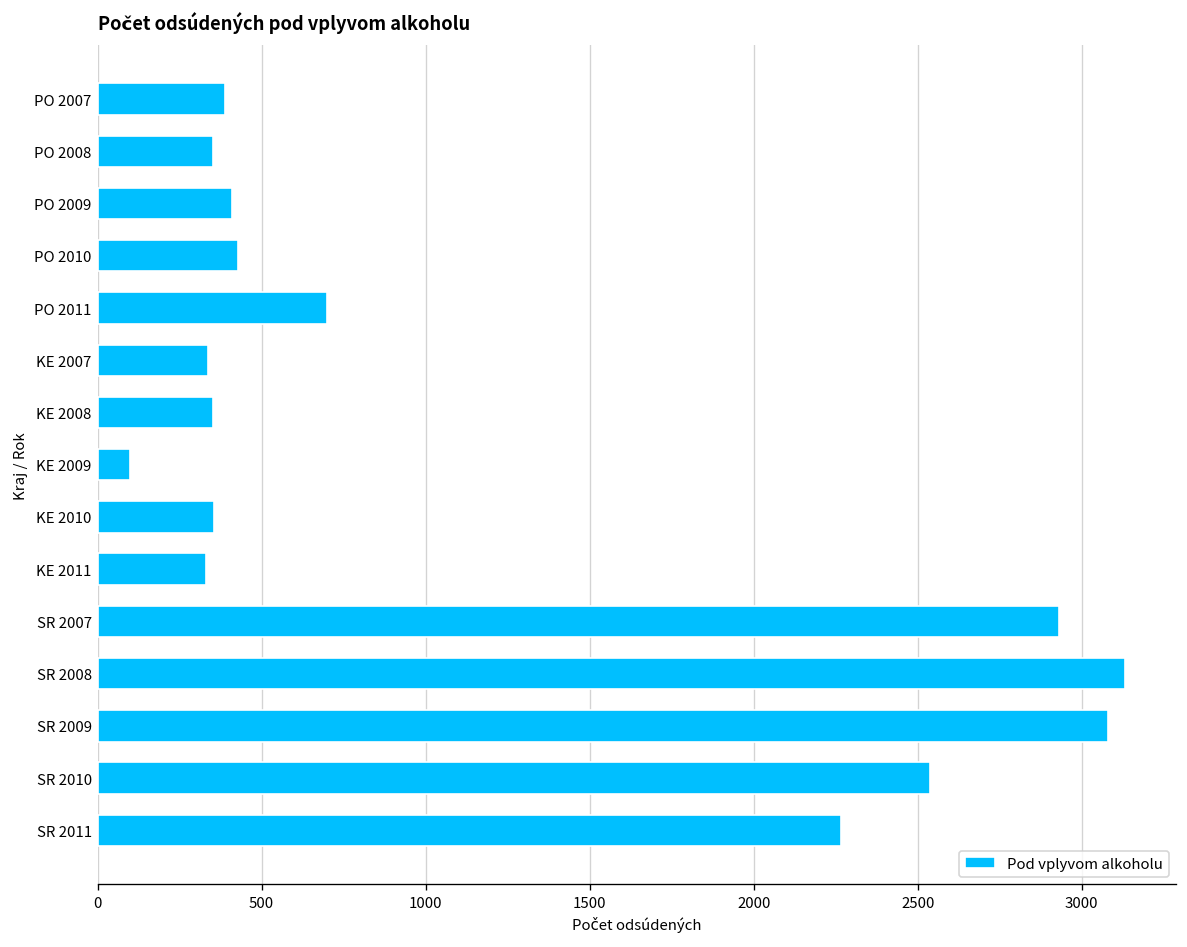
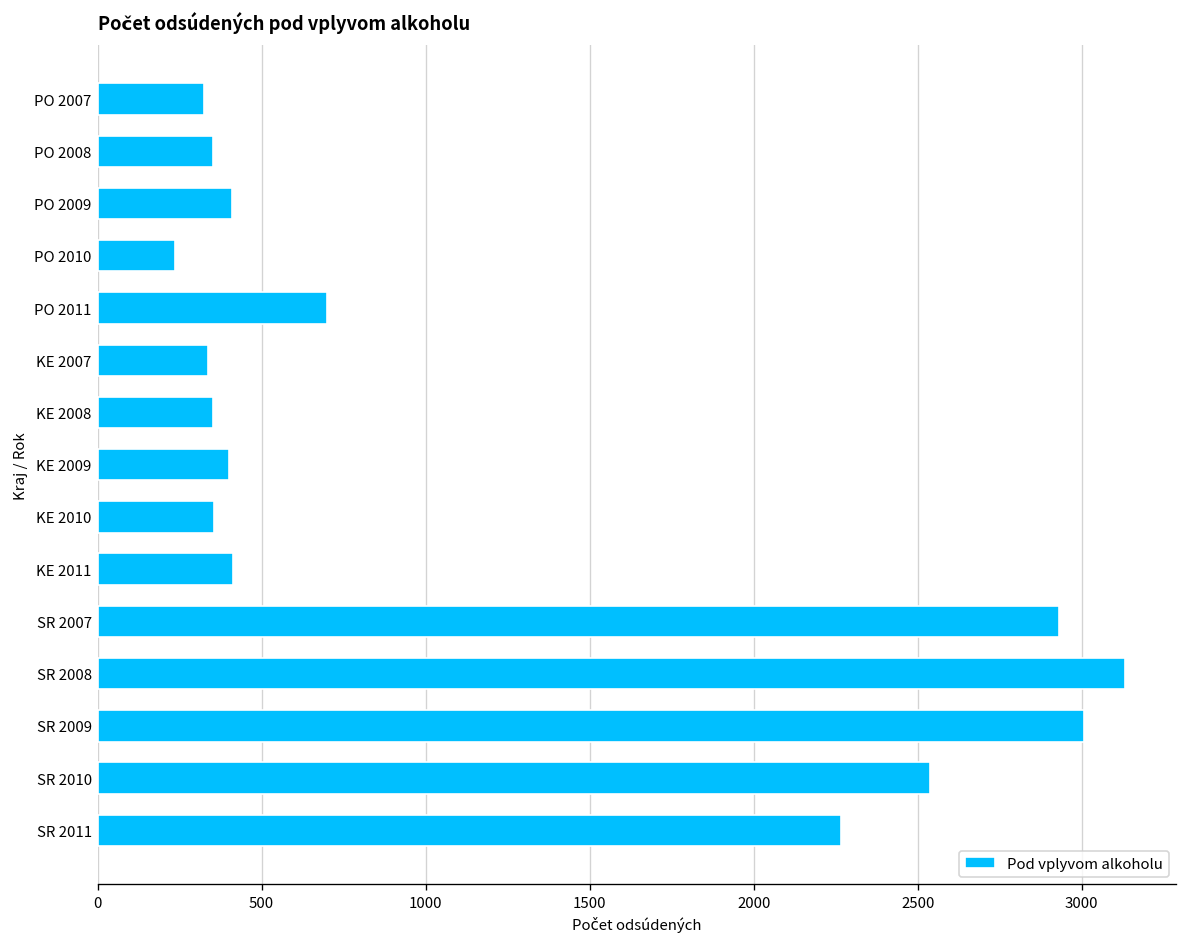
  {
-   "PO 2007": 390,
+   "PO 2007": 320,
    "PO 2008": 350,
    "PO 2009": 410,
-   "PO 2010": 430,
+   "PO 2010": 240,
    "PO 2011": 700,
    "KE 2007": 340,
    "KE 2008": 350,
-   "KE 2009": 100,
+   "KE 2009": 400,
    "KE 2010": 350,
-   "KE 2011": 330,
+   "KE 2011": 410,
    "SR 2007": 2930,
    "SR 2008": 3130,
-   "SR 2009": 3080,
+   "SR 2009": 3010,
    "SR 2010": 2540,
    "SR 2011": 2270
  }
